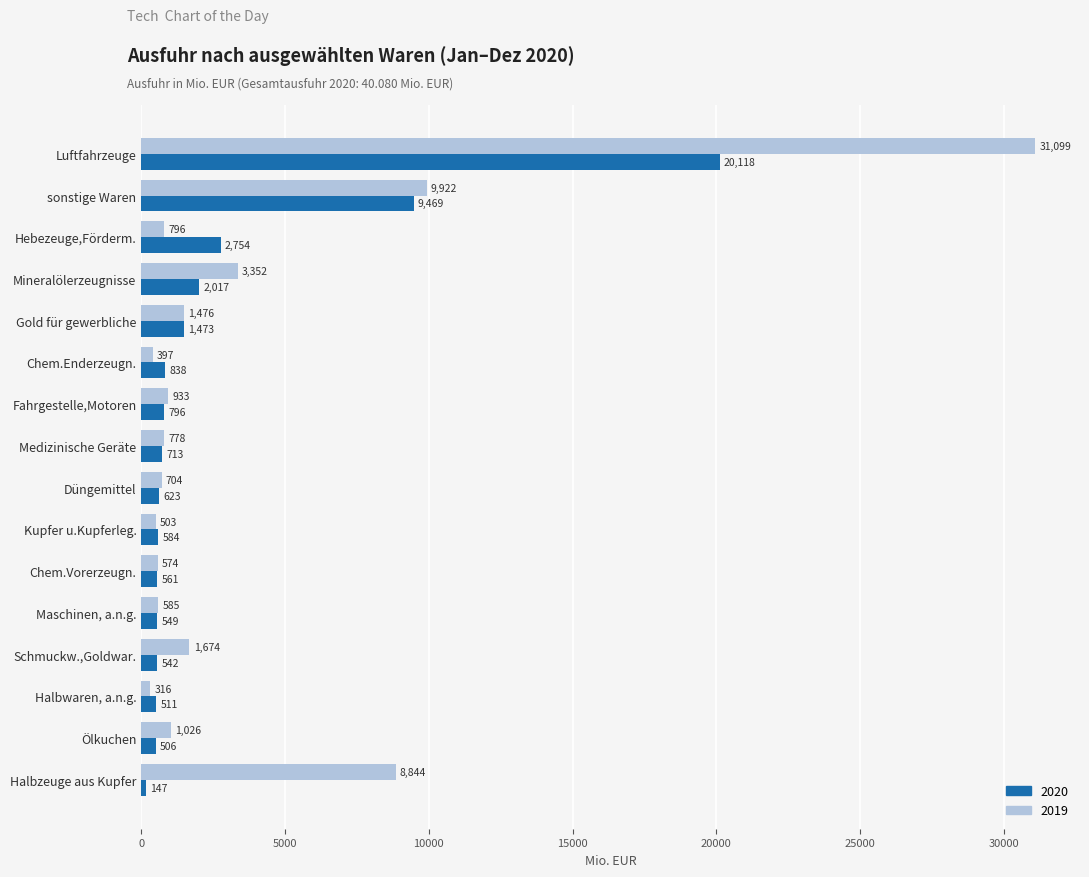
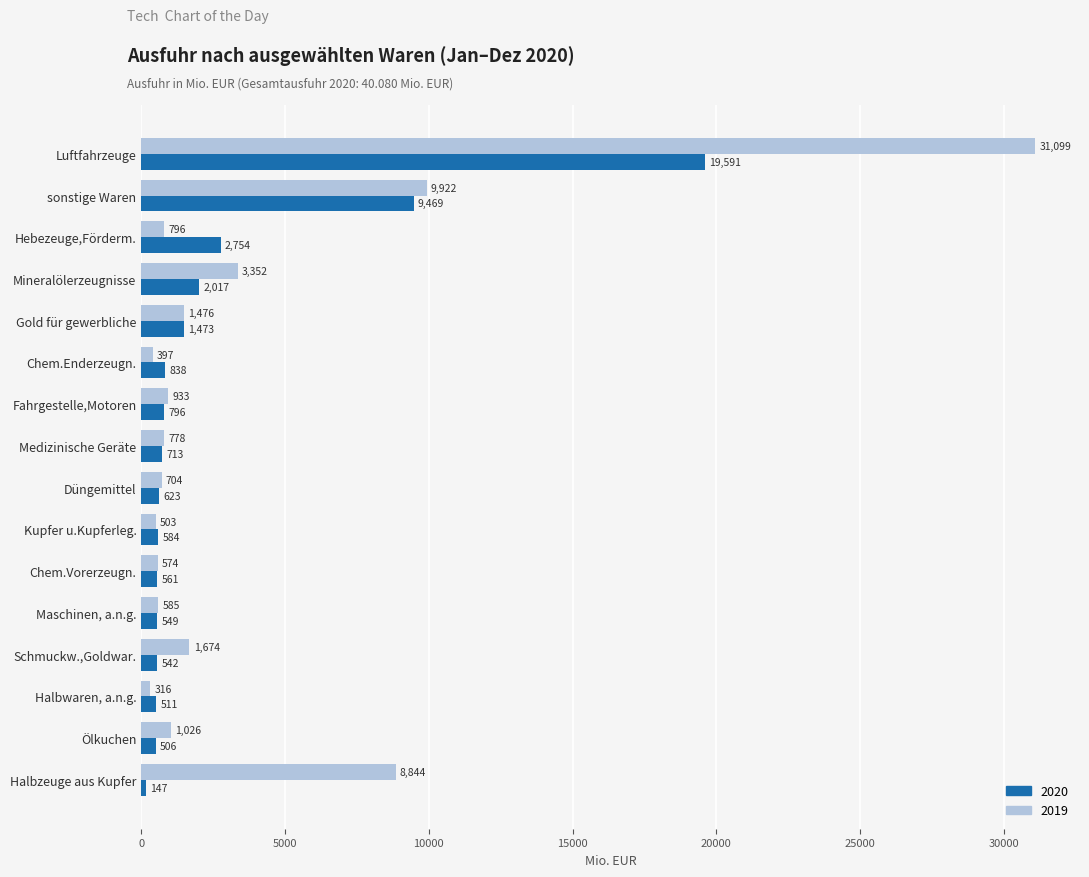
  {
    "2019": {
      "Luftfahrzeuge": "31,099",
      "sonstige Waren": "9,922",
      "Hebezeuge,Förderm.": "796",
      "Mineralölerzeugnisse": "3,352",
      "Gold für gewerbliche": "1,476",
      "Chem.Enderzeugn.": "397",
      "Fahrgestelle,Motoren": "933",
      "Medizinische Geräte": "778",
      "Düngemittel": "704",
      "Kupfer u.Kupferleg.": "503",
      "Chem.Vorerzeugn.": "574",
      "Maschinen, a.n.g.": "585",
      "Schmuckw.,Goldwar.": "1,674",
      "Halbwaren, a.n.g.": "316",
      "Ölkuchen": "1,026",
      "Halbzeuge aus Kupfer": "8,844"
    },
    "2020": {
-     "Luftfahrzeuge": "20,118",
+     "Luftfahrzeuge": "19,591",
      "sonstige Waren": "9,469",
      "Hebezeuge,Förderm.": "2,754",
      "Mineralölerzeugnisse": "2,017",
      "Gold für gewerbliche": "1,473",
      "Chem.Enderzeugn.": "838",
      "Fahrgestelle,Motoren": "796",
      "Medizinische Geräte": "713",
      "Düngemittel": "623",
      "Kupfer u.Kupferleg.": "584",
      "Chem.Vorerzeugn.": "561",
      "Maschinen, a.n.g.": "549",
      "Schmuckw.,Goldwar.": "542",
      "Halbwaren, a.n.g.": "511",
      "Ölkuchen": "506",
      "Halbzeuge aus Kupfer": "147"
    }
  }
